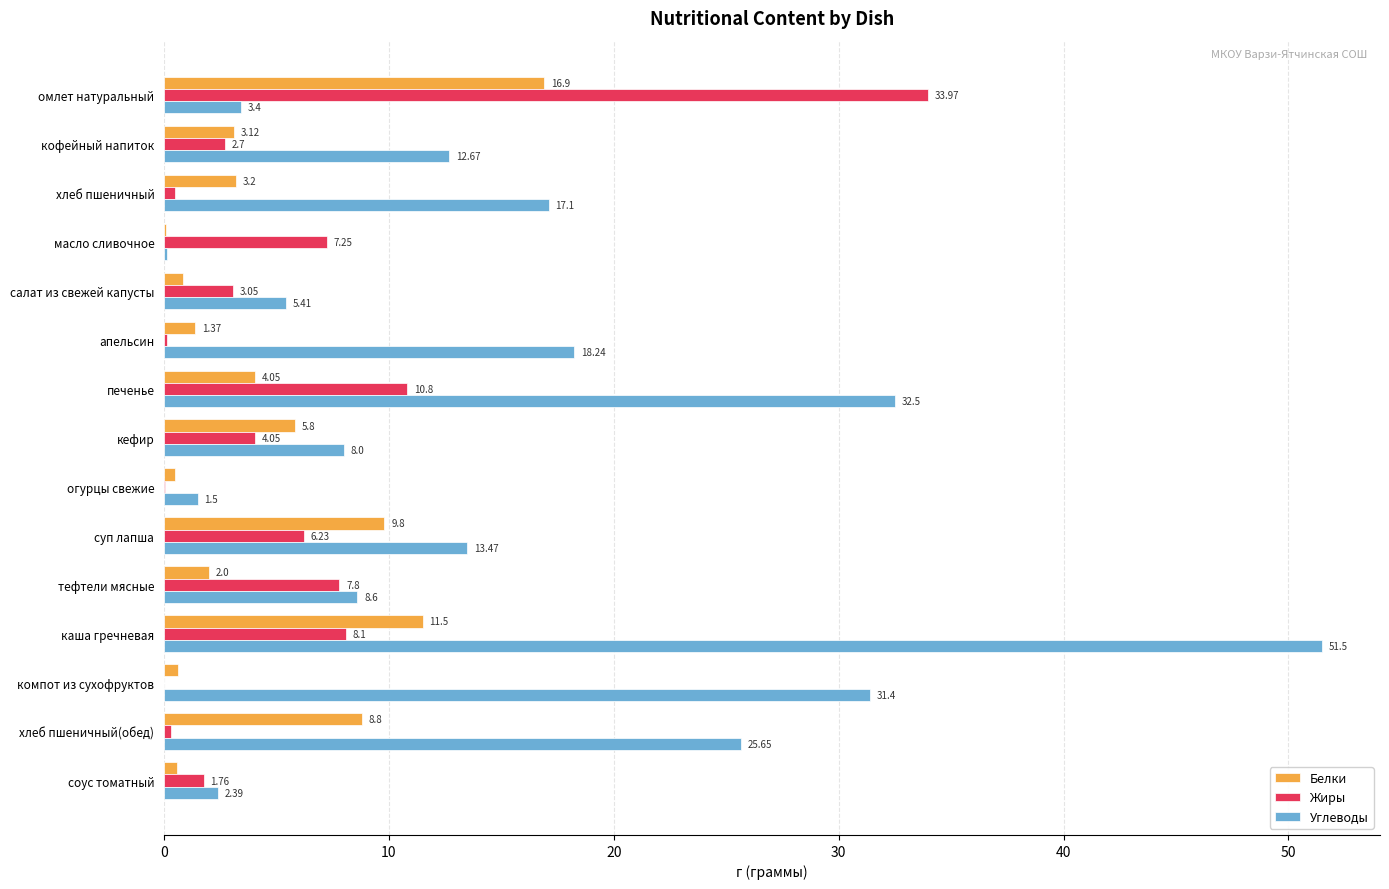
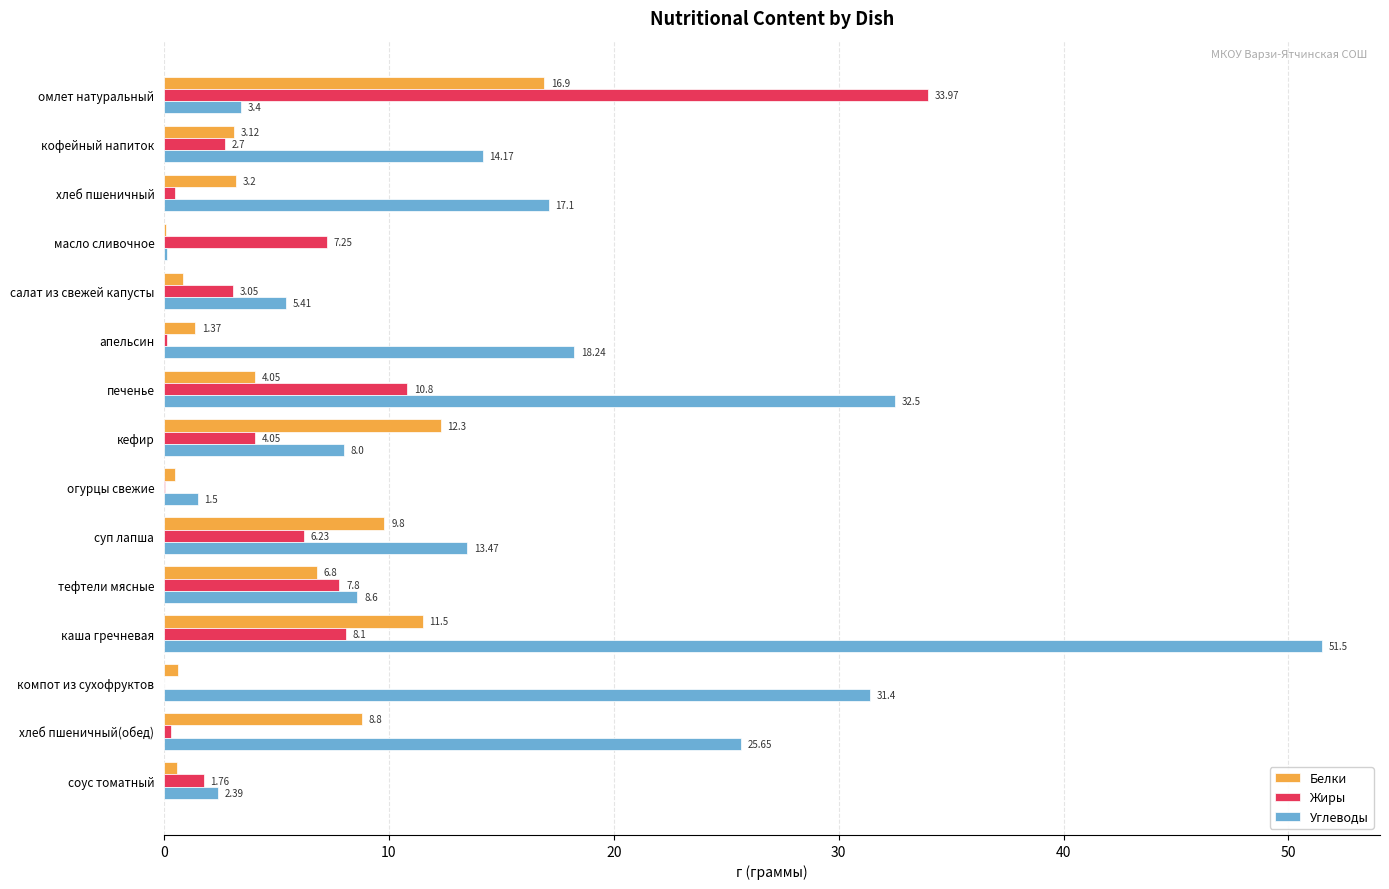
  {
    "Белки": {
      "омлет натуральный": 16.9,
      "кофейный напиток": 3.12,
      "хлеб пшеничный": 3.2,
      "апельсин": 1.37,
      "печенье": 4.05,
-     "кефир": 5.8,
+     "кефир": 12.3,
      "суп лапша": 9.8,
-     "тефтели мясные": 2.0,
+     "тефтели мясные": 6.8,
      "каша гречневая": 11.5,
      "хлеб пшеничный(обед)": 8.8
    },
    "Жиры": {
      "омлет натуральный": 33.97,
      "кофейный напиток": 2.7,
      "масло сливочное": 7.25,
      "салат из свежей капусты": 3.05,
      "печенье": 10.8,
      "кефир": 4.05,
      "суп лапша": 6.23,
      "тефтели мясные": 7.8,
      "каша гречневая": 8.1,
      "соус томатный": 1.76
    },
    "Углеводы": {
      "омлет натуральный": 3.4,
-     "кофейный напиток": 12.67,
+     "кофейный напиток": 14.17,
      "хлеб пшеничный": 17.1,
      "салат из свежей капусты": 5.41,
      "апельсин": 18.24,
      "печенье": 32.5,
      "кефир": 8.0,
      "огурцы свежие": 1.5,
      "суп лапша": 13.47,
      "тефтели мясные": 8.6,
      "каша гречневая": 51.5,
      "компот из сухофруктов": 31.4,
      "хлеб пшеничный(обед)": 25.65,
      "соус томатный": 2.39
    }
  }
